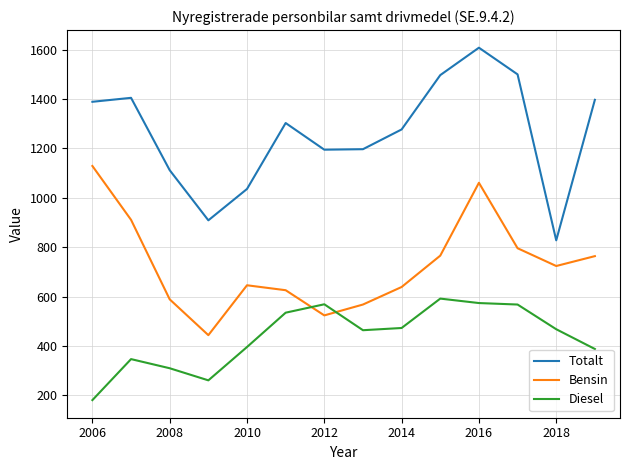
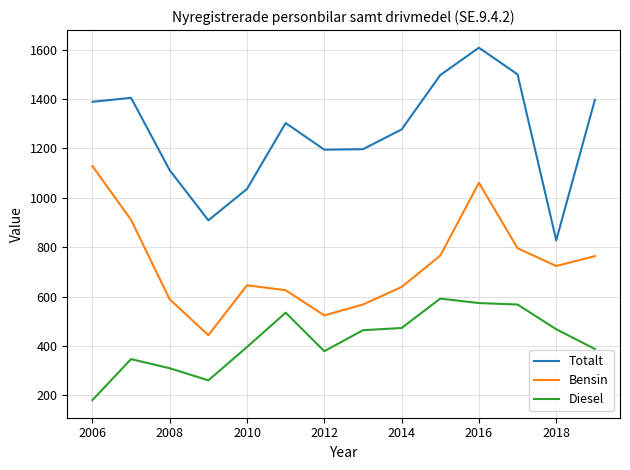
  {
    "Totalt": {
      "2006": 1390,
      "2008": 1110,
      "2010": 1040,
      "2012": 1200,
      "2014": 1280,
      "2016": 1610,
      "2018": 830
    },
    "Bensin": {
      "2006": 1130,
      "2008": 590,
      "2010": 650,
      "2012": 520,
      "2014": 640,
      "2016": 1060,
      "2018": 720
    },
    "Diesel": {
      "2006": 180,
      "2008": 310,
      "2010": 400,
-     "2012": 570,
+     "2012": 380,
      "2014": 470,
      "2016": 570,
      "2018": 470
    }
  }
